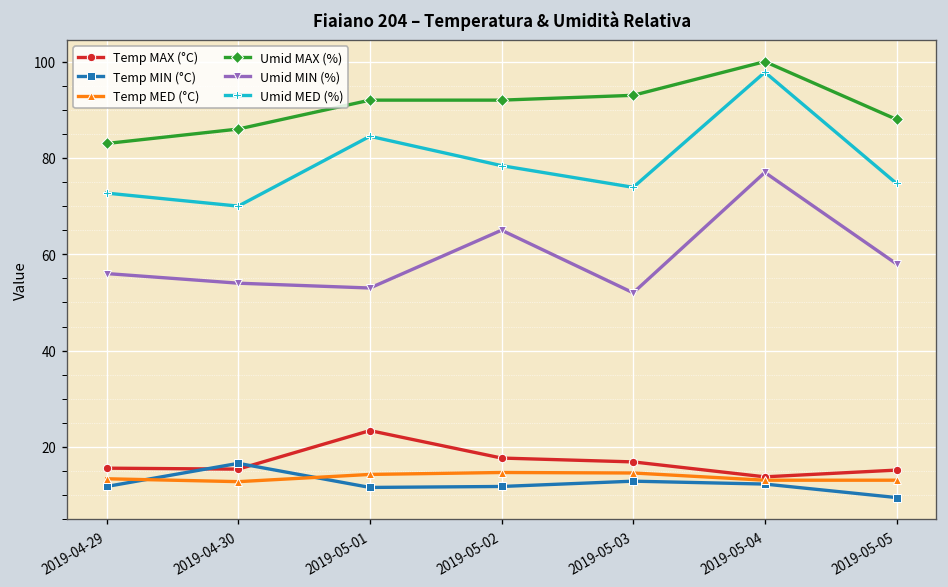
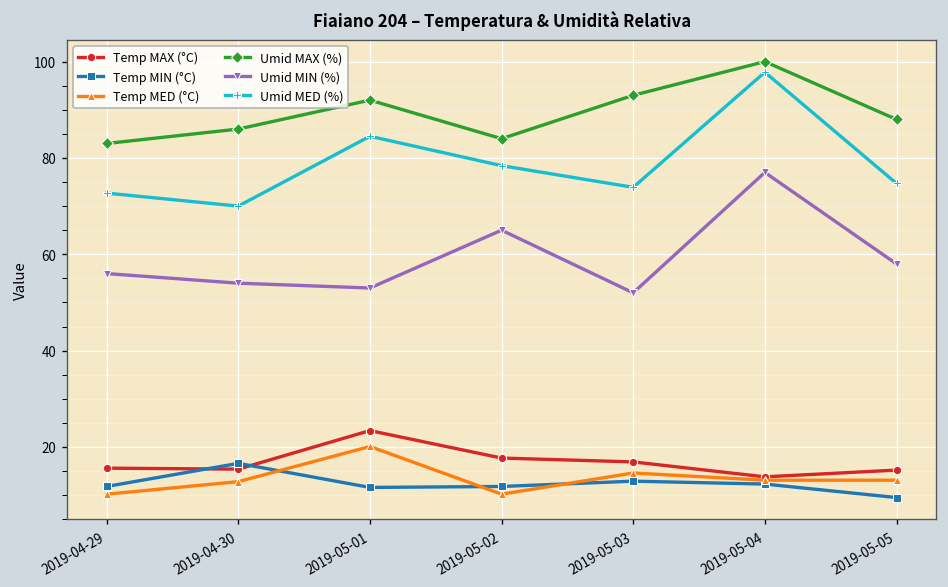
  {
    "Temp MAX (°C)": {
      "2019-04-29": 16,
      "2019-04-30": 15,
      "2019-05-01": 23,
      "2019-05-02": 18,
      "2019-05-03": 17,
      "2019-05-04": 14,
      "2019-05-05": 15
    },
    "Temp MIN (°C)": {
      "2019-04-29": 12,
      "2019-04-30": 17,
      "2019-05-01": 12,
      "2019-05-02": 12,
      "2019-05-03": 13,
      "2019-05-04": 12,
      "2019-05-05": 10
    },
    "Temp MED (°C)": {
-     "2019-04-29": 13,
+     "2019-04-29": 10,
      "2019-04-30": 13,
-     "2019-05-01": 14,
-     "2019-05-02": 15,
+     "2019-05-01": 20,
+     "2019-05-02": 10,
      "2019-05-03": 15,
      "2019-05-04": 13,
      "2019-05-05": 13
    },
    "Umid MAX (%)": {
      "2019-04-29": 83,
      "2019-04-30": 86,
      "2019-05-01": 92,
-     "2019-05-02": 92,
+     "2019-05-02": 84,
      "2019-05-03": 93,
      "2019-05-04": 100,
      "2019-05-05": 88
    },
    "Umid MIN (%)": {
      "2019-04-29": 56,
      "2019-04-30": 54,
      "2019-05-01": 53,
      "2019-05-02": 65,
      "2019-05-03": 52,
      "2019-05-04": 77,
      "2019-05-05": 58
    },
    "Umid MED (%)": {
      "2019-04-29": 73,
      "2019-04-30": 70,
      "2019-05-01": 85,
      "2019-05-02": 78,
      "2019-05-03": 74,
      "2019-05-04": 98,
      "2019-05-05": 75
    }
  }
